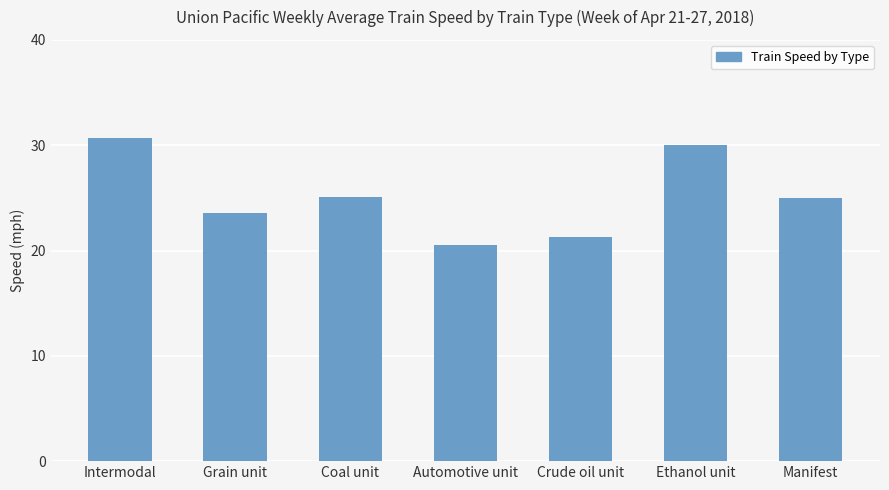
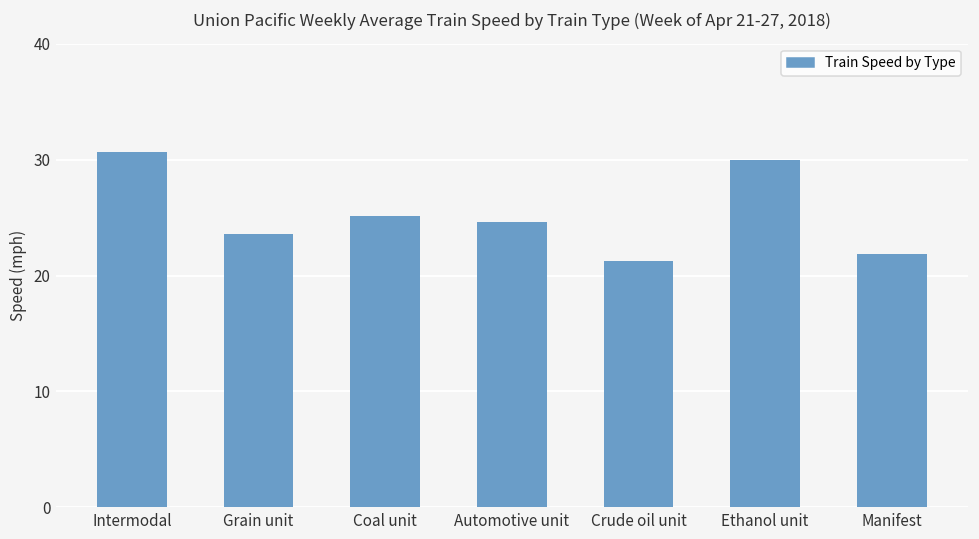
  {
    "Intermodal": 30.7,
    "Grain unit": 23.6,
    "Coal unit": 25.1,
-   "Automotive unit": 20.5,
+   "Automotive unit": 24.6,
    "Crude oil unit": 21.3,
    "Ethanol unit": 30.0,
-   "Manifest": 25.0
+   "Manifest": 21.9
  }
